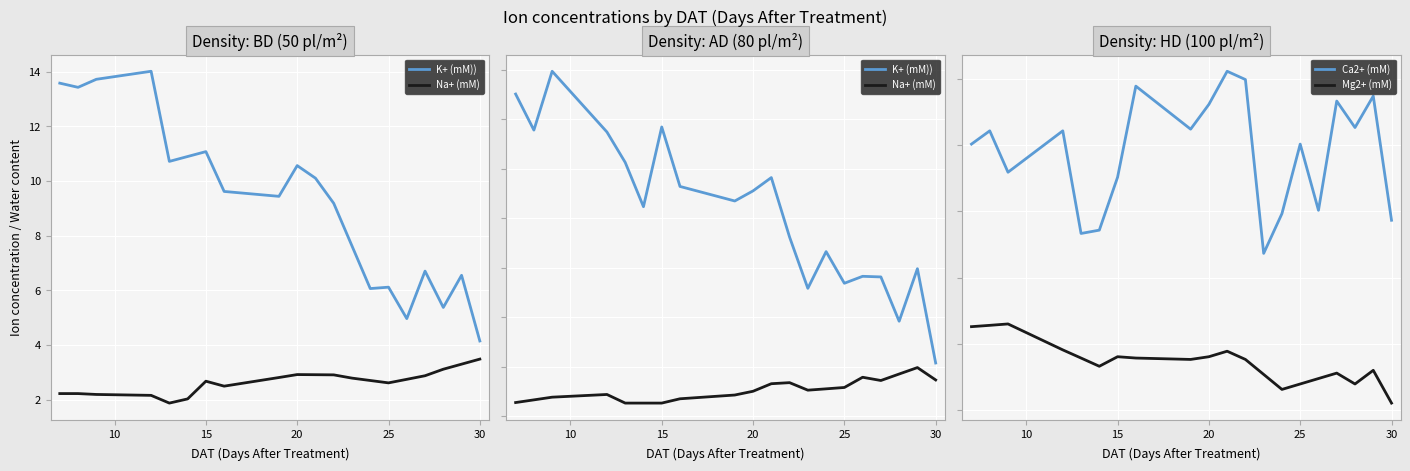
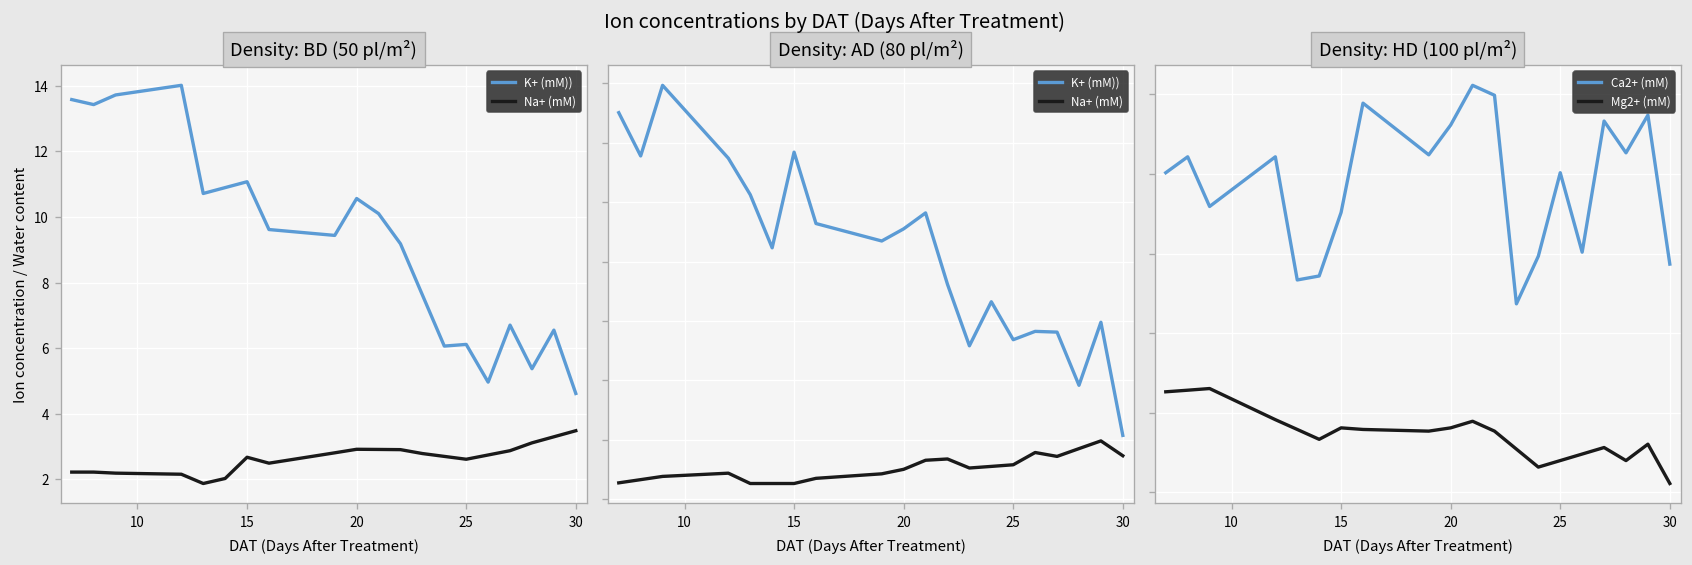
  {
    "Density: BD (50 pl/m²)": {
      "K+ (mM))": {
        "15": 11.1,
        "20": 10.6,
        "25": 6.1,
-       "30": 4.1
+       "30": 4.6
      },
      "Na+ (mM)": {
        "15": 2.7,
        "20": 2.9,
        "25": 2.6,
        "30": 3.5
      }
    }
  }
